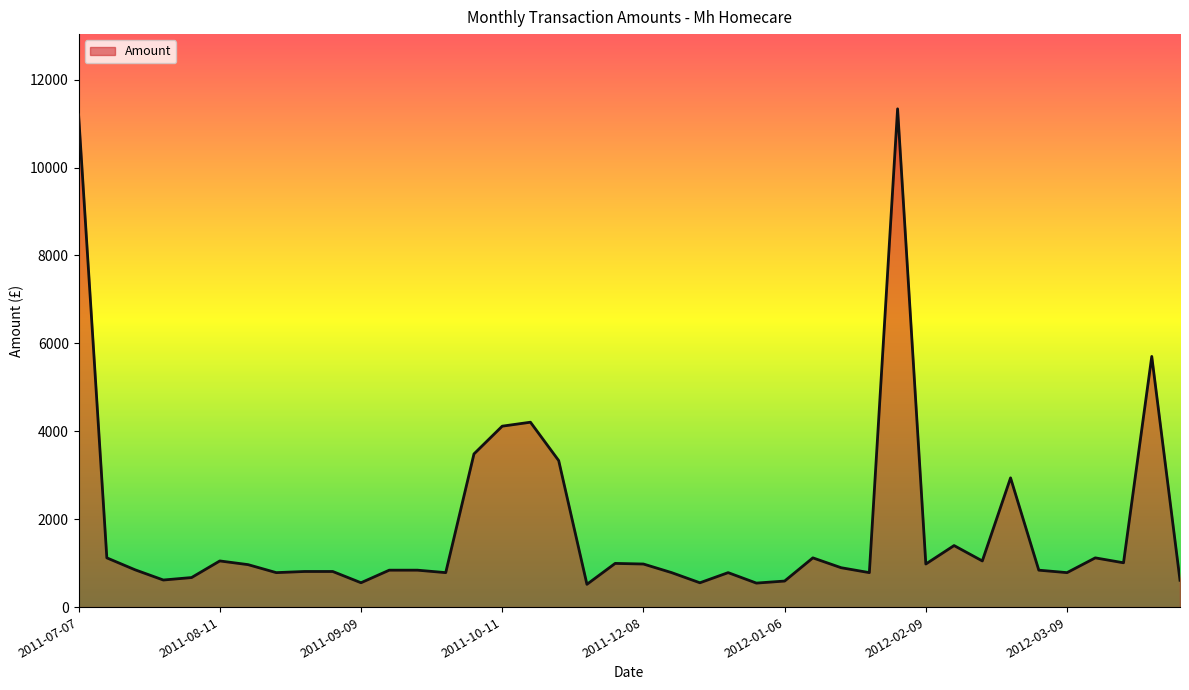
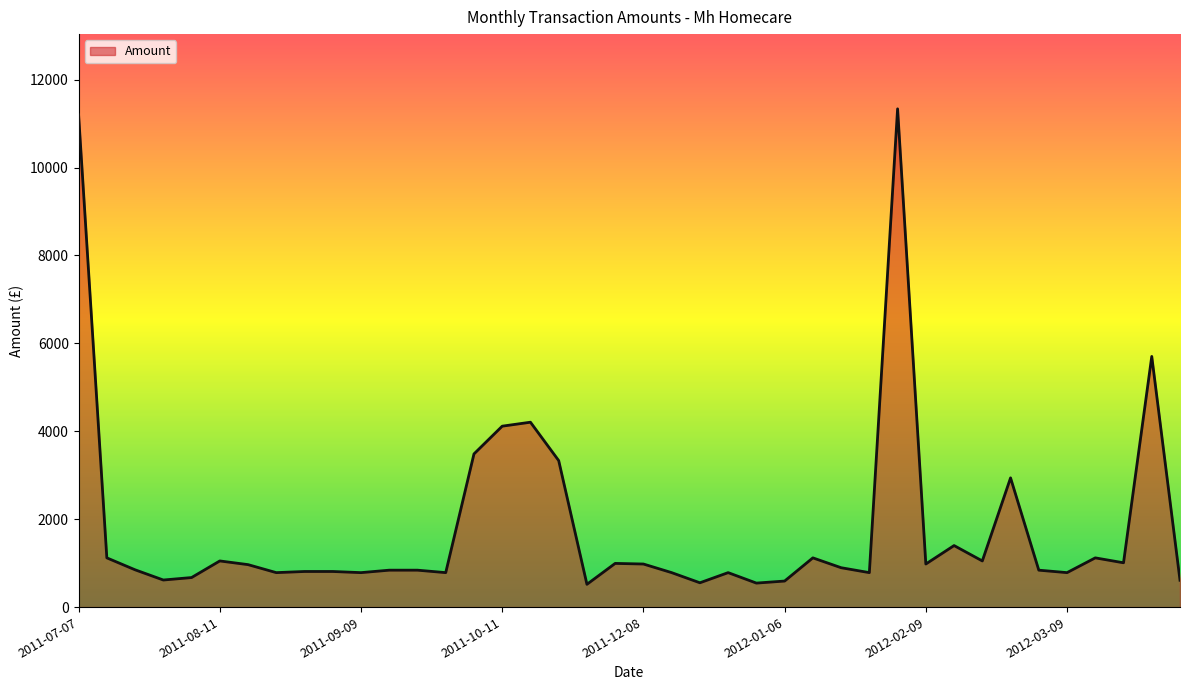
  {
    "2011-07-07": 11200,
-   "2011-09-09": 600,
+   "2011-09-09": 800,
    "2012-01-06": 600
  }
